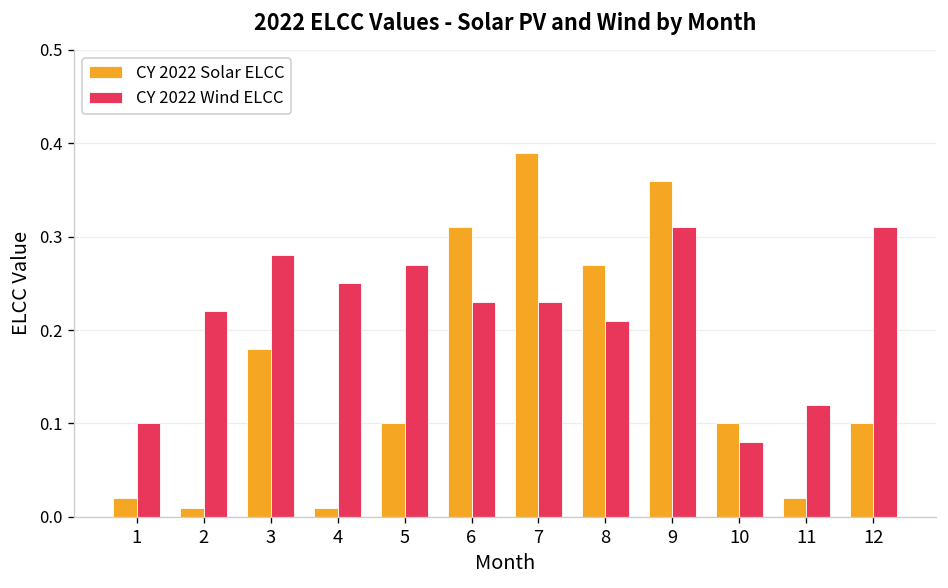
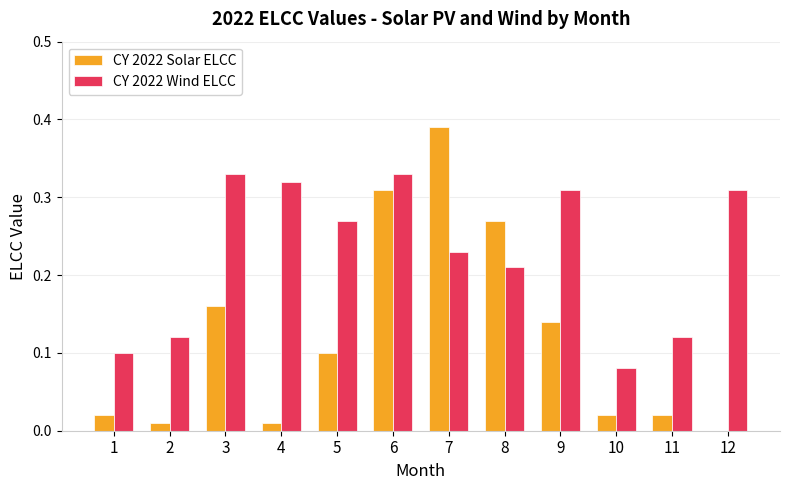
  {
    "CY 2022 Solar ELCC": {
      "1": 0.02,
      "2": 0.01,
-     "3": 0.18,
+     "3": 0.16,
      "4": 0.01,
      "5": 0.10,
      "6": 0.31,
      "7": 0.39,
      "8": 0.27,
-     "9": 0.36,
-     "10": 0.10,
+     "9": 0.14,
+     "10": 0.02,
      "11": 0.02,
-     "12": 0.1
+     "12": 0.0
    },
    "CY 2022 Wind ELCC": {
      "1": 0.10,
-     "2": 0.22,
-     "3": 0.28,
-     "4": 0.25,
+     "2": 0.12,
+     "3": 0.33,
+     "4": 0.32,
      "5": 0.27,
-     "6": 0.23,
+     "6": 0.33,
      "7": 0.23,
      "8": 0.21,
      "9": 0.31,
      "10": 0.08,
      "11": 0.12,
      "12": 0.31
    }
  }
